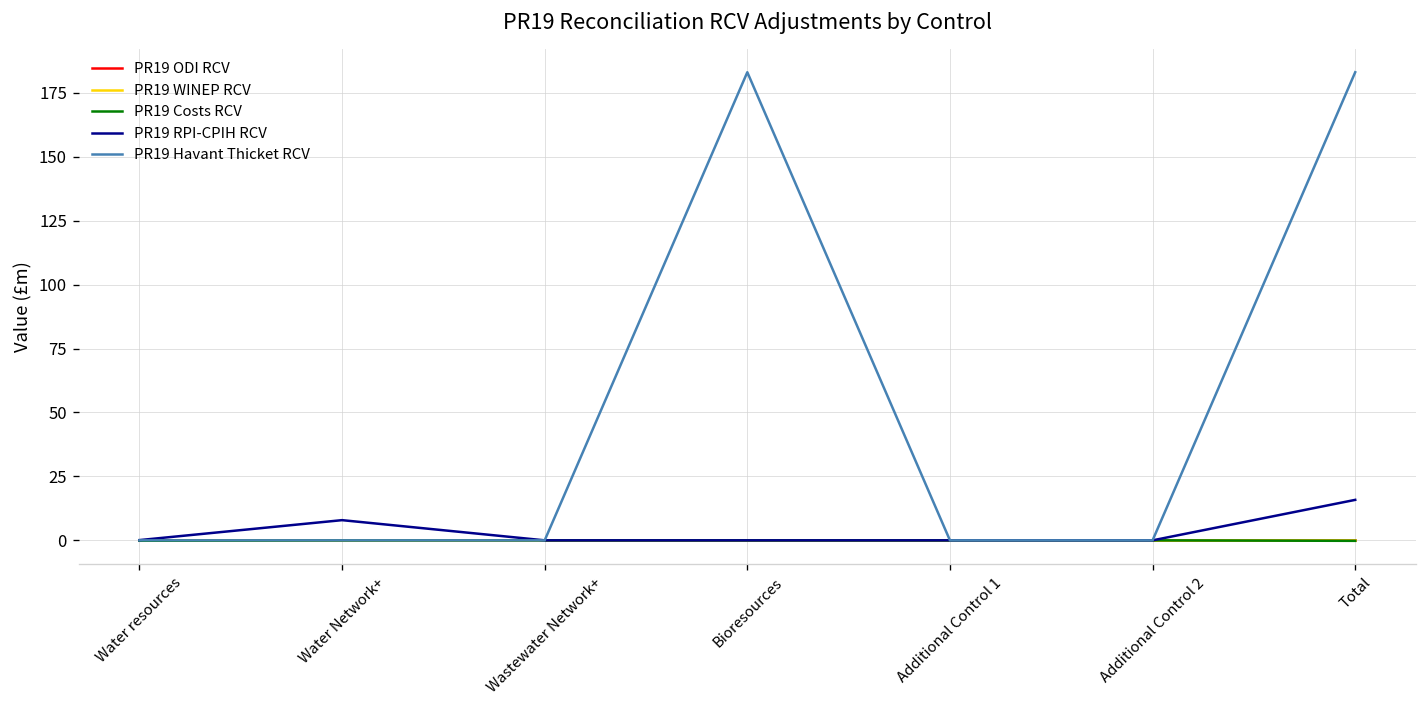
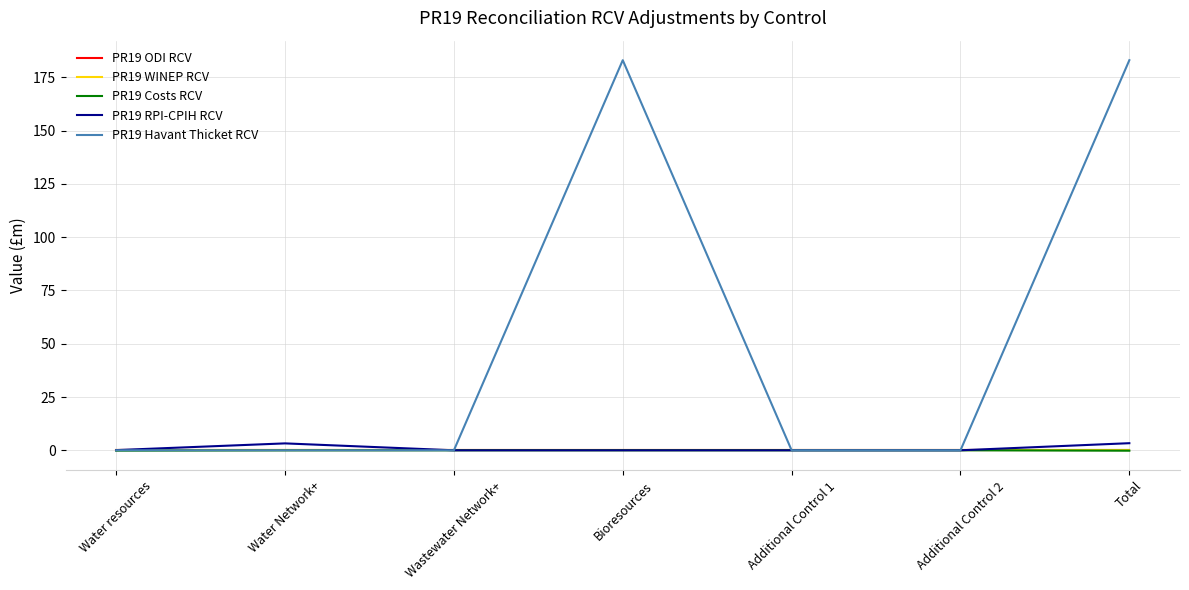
  {
    "PR19 RPI-CPIH RCV": {
-     "Water Network+": 8,
-     "Total": 16
+     "Water Network+": 3,
+     "Total": 3
    },
    "PR19 Havant Thicket RCV": {
      "Bioresources": 183,
      "Total": 183
    }
  }
